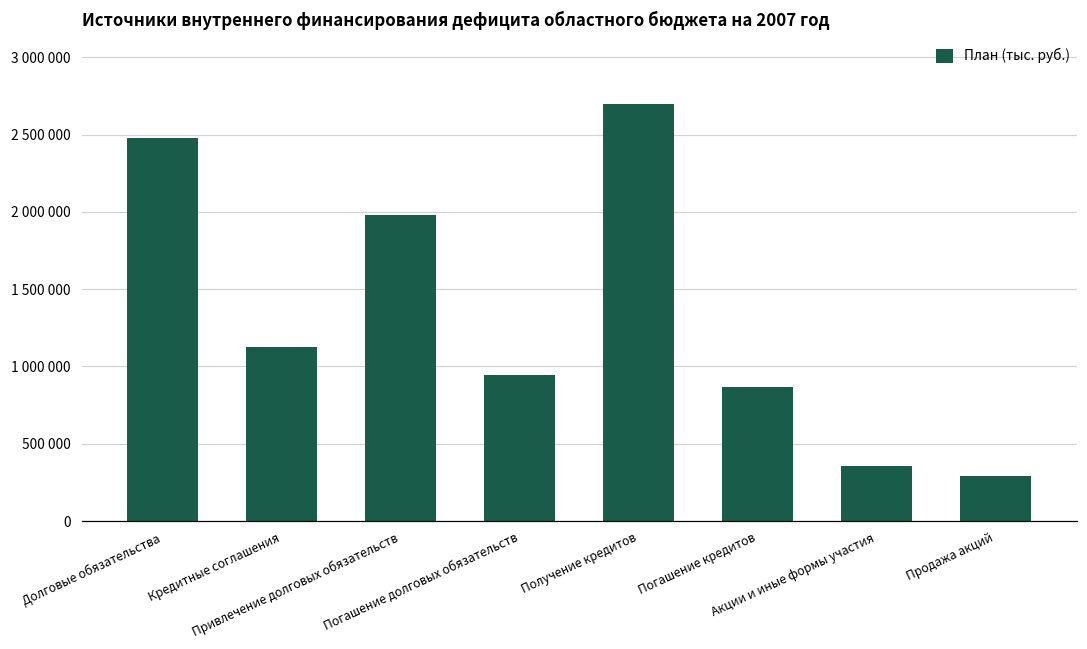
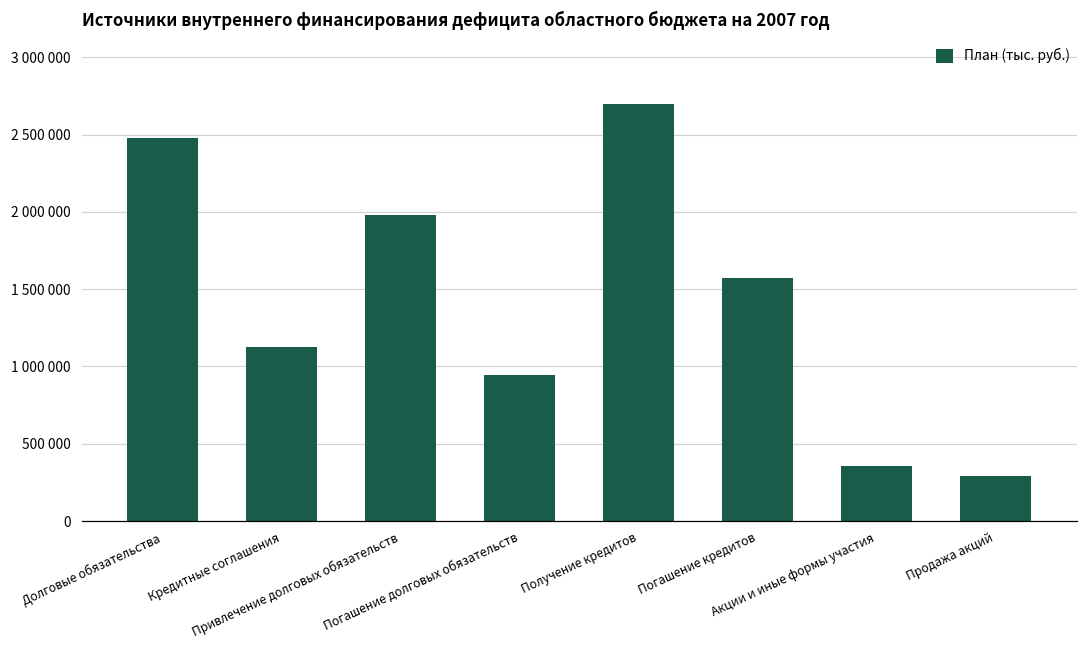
  {
    "Долговые обязательства": 2480000,
    "Кредитные соглашения": 1130000,
    "Привлечение долговых обязательств": 1980000,
    "Погашение долговых обязательств": 950000,
    "Получение кредитов": 2700000,
-   "Погашение кредитов": 870000,
+   "Погашение кредитов": 1570000,
    "Акции и иные формы участия": 360000,
    "Продажа акций": 290000
  }
